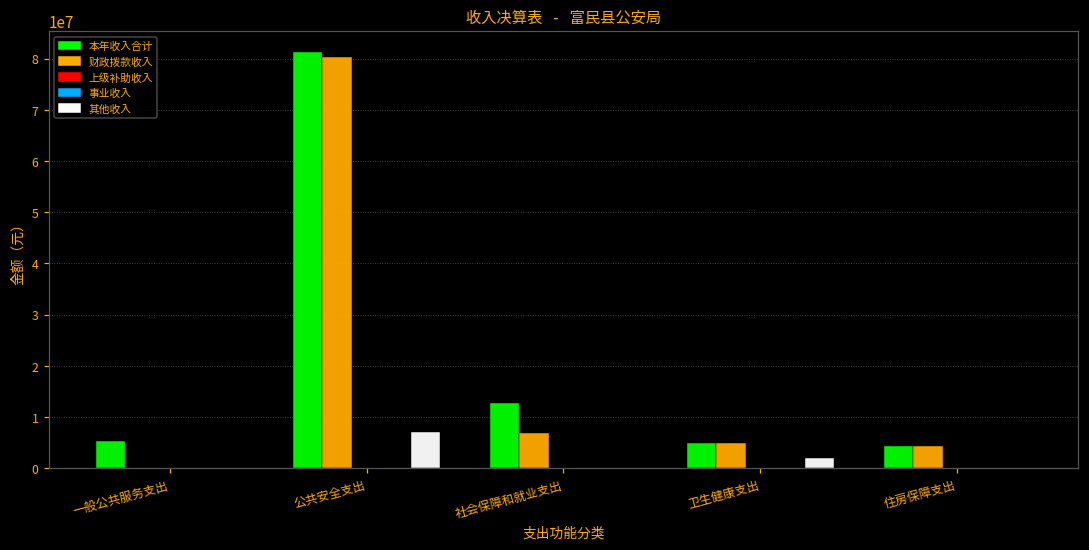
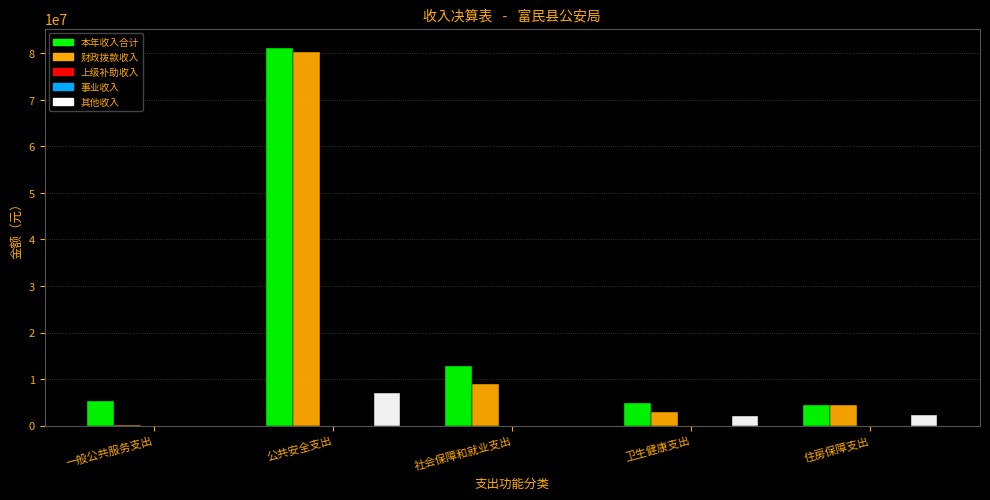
  {
    "本年收入合计": {
      "一般公共服务支出": 5000000,
      "公共安全支出": 81000000,
      "社会保障和就业支出": 13000000,
      "卫生健康支出": 5000000,
      "住房保障支出": 4000000
    },
    "财政拨款收入": {
      "公共安全支出": 80000000,
-     "社会保障和就业支出": 7000000,
-     "卫生健康支出": 5000000,
+     "社会保障和就业支出": 9000000,
+     "卫生健康支出": 3000000,
      "住房保障支出": 4000000
    },
    "上级补助收入": {
      "一般公共服务支出": 0,
      "公共安全支出": 0,
      "社会保障和就业支出": 0,
      "卫生健康支出": 0,
      "住房保障支出": 0
    },
    "事业收入": {
      "一般公共服务支出": 0,
      "公共安全支出": 0,
      "社会保障和就业支出": 0,
      "卫生健康支出": 0,
      "住房保障支出": 0
    },
    "其他收入": {
      "一般公共服务支出": 0,
      "公共安全支出": 7000000,
      "社会保障和就业支出": 0,
      "卫生健康支出": 2000000,
-     "住房保障支出": 0
+     "住房保障支出": 2000000
    }
  }
